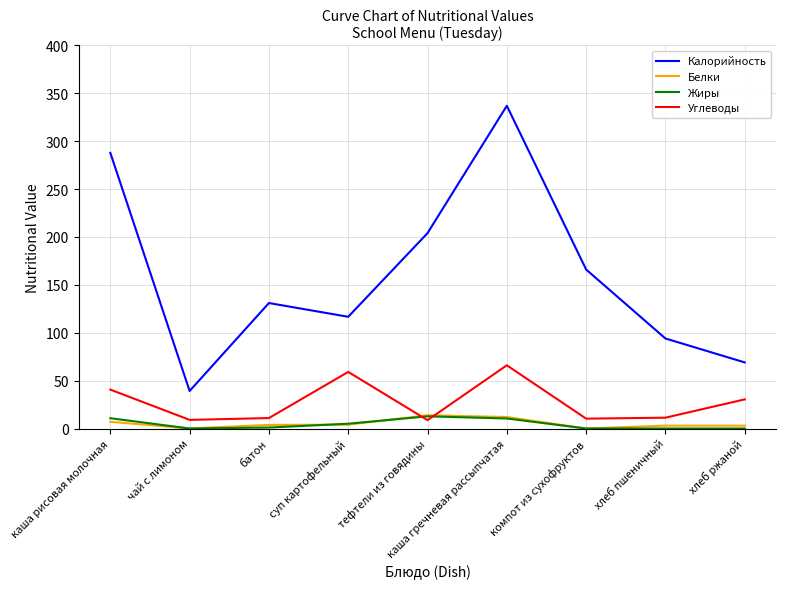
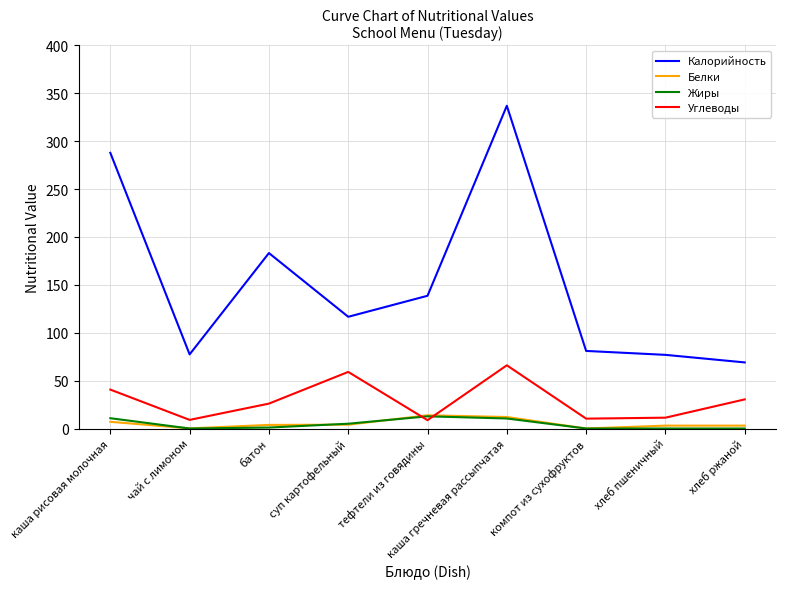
  {
    "Калорийность": {
      "каша рисовая молочная": 290,
-     "чай с лимоном": 40,
-     "батон": 130,
+     "чай с лимоном": 80,
+     "батон": 180,
      "суп картофельный": 120,
-     "тефтели из говядины": 200,
+     "тефтели из говядины": 140,
      "каша гречневая рассыпчатая": 340,
-     "компот из сухофруктов": 170,
-     "хлеб пшеничный": 90,
+     "компот из сухофруктов": 80,
+     "хлеб пшеничный": 80,
      "хлеб ржаной": 70
    },
    "Белки": {
      "каша рисовая молочная": 10,
      "батон": 0,
      "хлеб пшеничный": 0,
      "хлеб ржаной": 0
    },
    "Жиры": {
      "каша рисовая молочная": 10,
      "батон": 0,
      "хлеб пшеничный": 0,
      "хлеб ржаной": 0
    },
    "Углеводы": {
      "каша рисовая молочная": 40,
      "чай с лимоном": 10,
-     "батон": 10,
+     "батон": 30,
      "суп картофельный": 60,
      "тефтели из говядины": 10,
      "каша гречневая рассыпчатая": 70,
      "компот из сухофруктов": 10,
      "хлеб пшеничный": 10,
      "хлеб ржаной": 30
    }
  }
